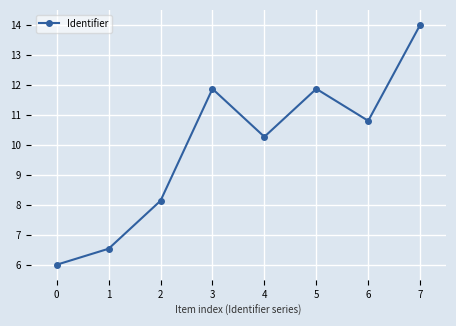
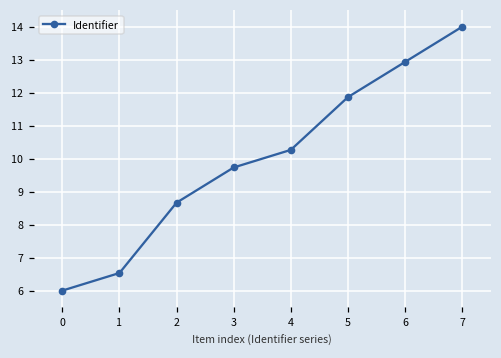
  {
    "0": 6.0,
    "1": 6.5,
-   "2": 8.1,
-   "3": 11.9,
+   "2": 8.7,
+   "3": 9.7,
    "4": 10.3,
    "5": 11.9,
-   "6": 10.8,
+   "6": 12.9,
    "7": 14.0
  }
